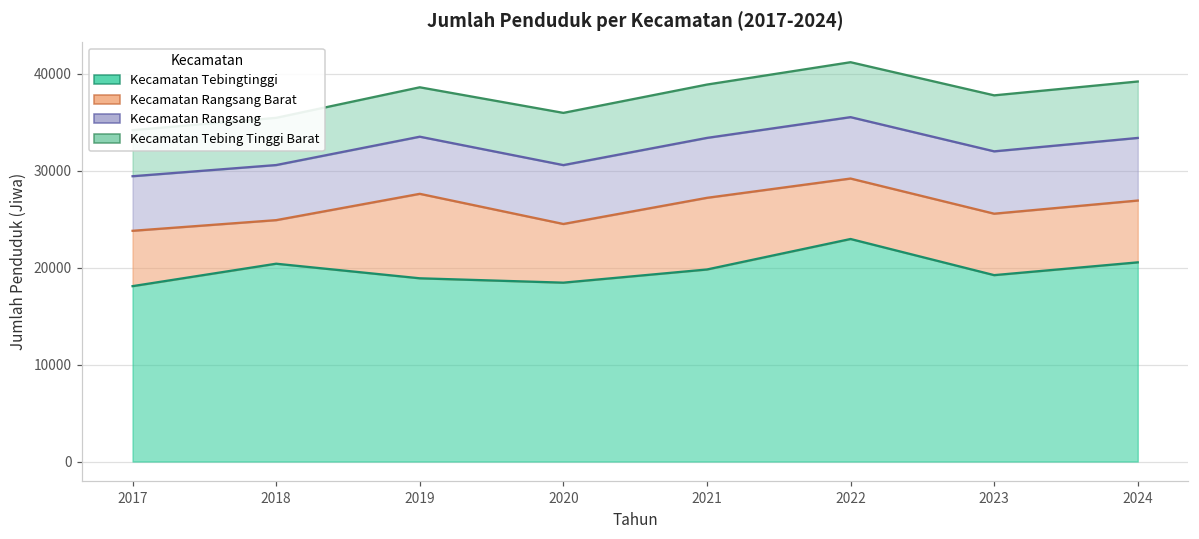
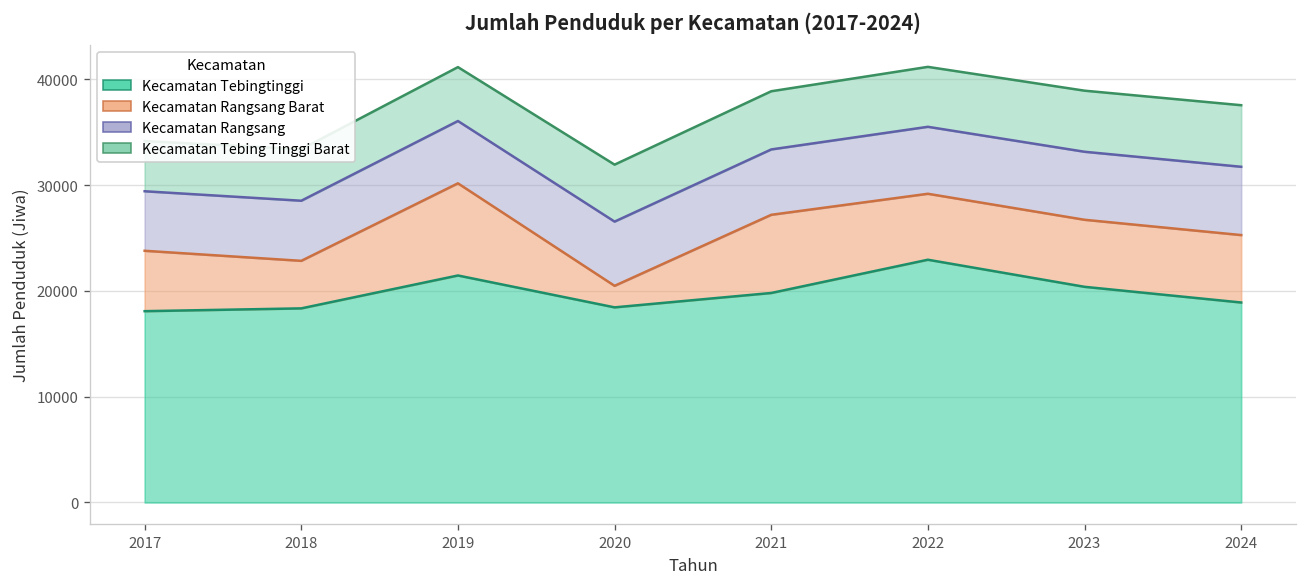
  {
    "Kecamatan Tebingtinggi": {
      "2017": 18000,
-     "2018": 20000,
-     "2019": 19000,
+     "2018": 18000,
+     "2019": 21000,
      "2020": 18000,
      "2021": 20000,
      "2022": 23000,
-     "2023": 19000,
-     "2024": 21000
+     "2023": 20000,
+     "2024": 19000
    },
    "Kecamatan Rangsang Barat": {
      "2017": 6000,
      "2018": 4000,
      "2019": 9000,
-     "2020": 6000,
+     "2020": 2000,
      "2021": 7000,
      "2022": 6000,
      "2023": 6000,
      "2024": 6000
    }
  }
